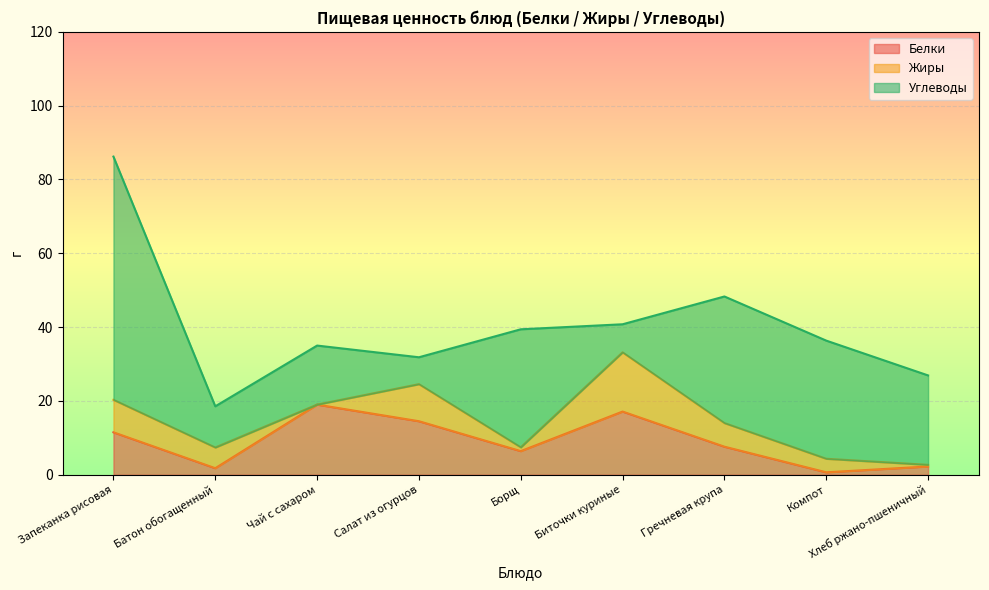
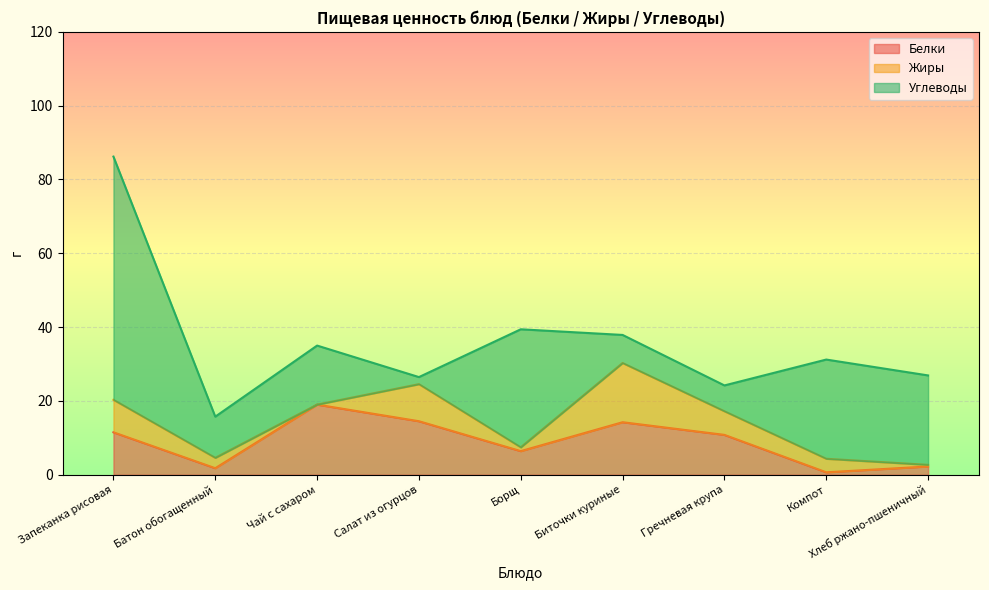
  {
    "Белки": {
      "Запеканка рисовая": 12,
      "Батон обогащенный": 2,
      "Салат из огурцов": 15,
      "Борщ": 6,
-     "Биточки куриные": 17,
-     "Гречневая крупа": 8,
+     "Биточки куриные": 14,
+     "Гречневая крупа": 11,
      "Компот": 1
    },
    "Жиры": {
      "Запеканка рисовая": 9,
-     "Батон обогащенный": 6,
+     "Батон обогащенный": 3,
      "Салат из огурцов": 10,
      "Борщ": 1,
      "Биточки куриные": 16,
      "Гречневая крупа": 6,
      "Компот": 4
    },
    "Углеводы": {
      "Запеканка рисовая": 66,
      "Батон обогащенный": 11,
      "Чай с сахаром": 16,
-     "Салат из огурцов": 7,
+     "Салат из огурцов": 2,
      "Борщ": 32,
      "Биточки куриные": 8,
-     "Гречневая крупа": 34,
-     "Компот": 32,
+     "Гречневая крупа": 7,
+     "Компот": 27,
      "Хлеб ржано-пшеничный": 24
    }
  }
